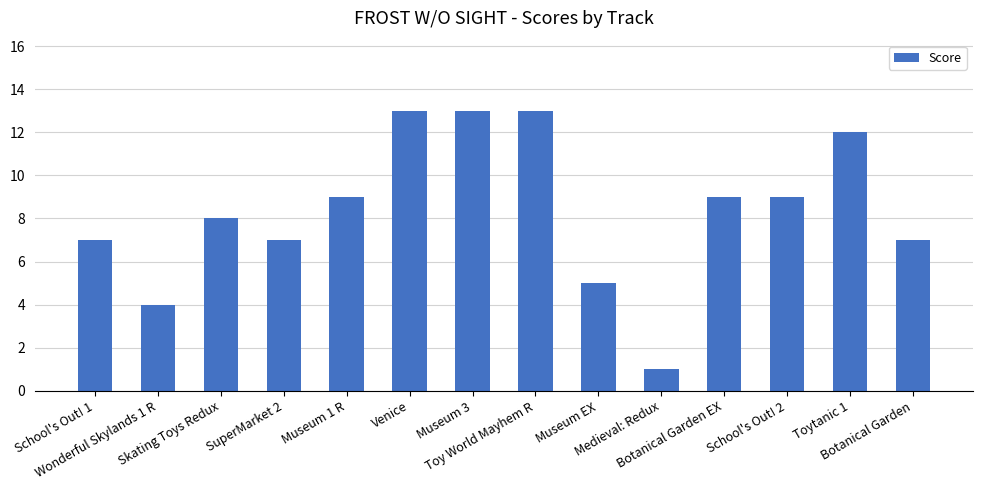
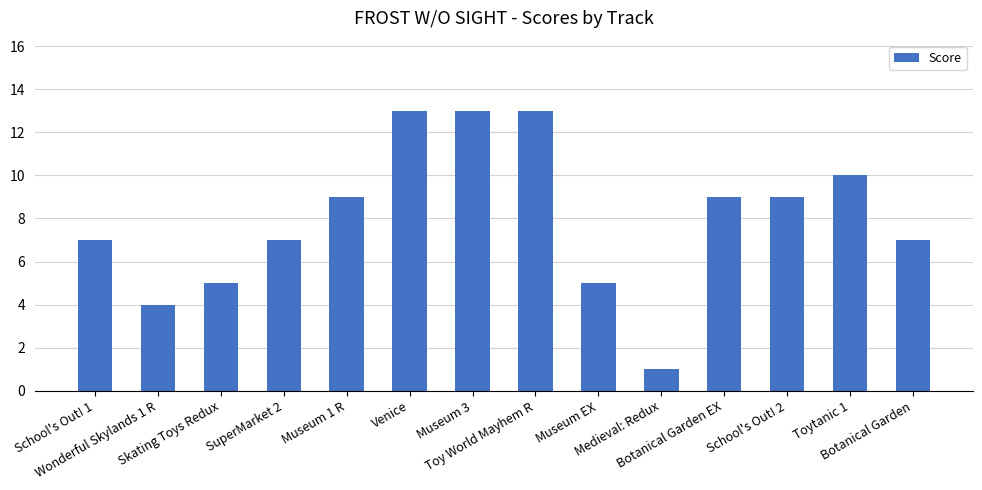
  {
    "School's Out! 1": 7,
    "Wonderful Skylands 1 R": 4,
-   "Skating Toys Redux": 8,
+   "Skating Toys Redux": 5,
    "SuperMarket 2": 7,
    "Museum 1 R": 9,
    "Venice": 13,
    "Museum 3": 13,
    "Toy World Mayhem R": 13,
    "Museum EX": 5,
    "Medieval: Redux": 1,
    "Botanical Garden EX": 9,
    "School's Out! 2": 9,
-   "Toytanic 1": 12,
+   "Toytanic 1": 10,
    "Botanical Garden": 7
  }
